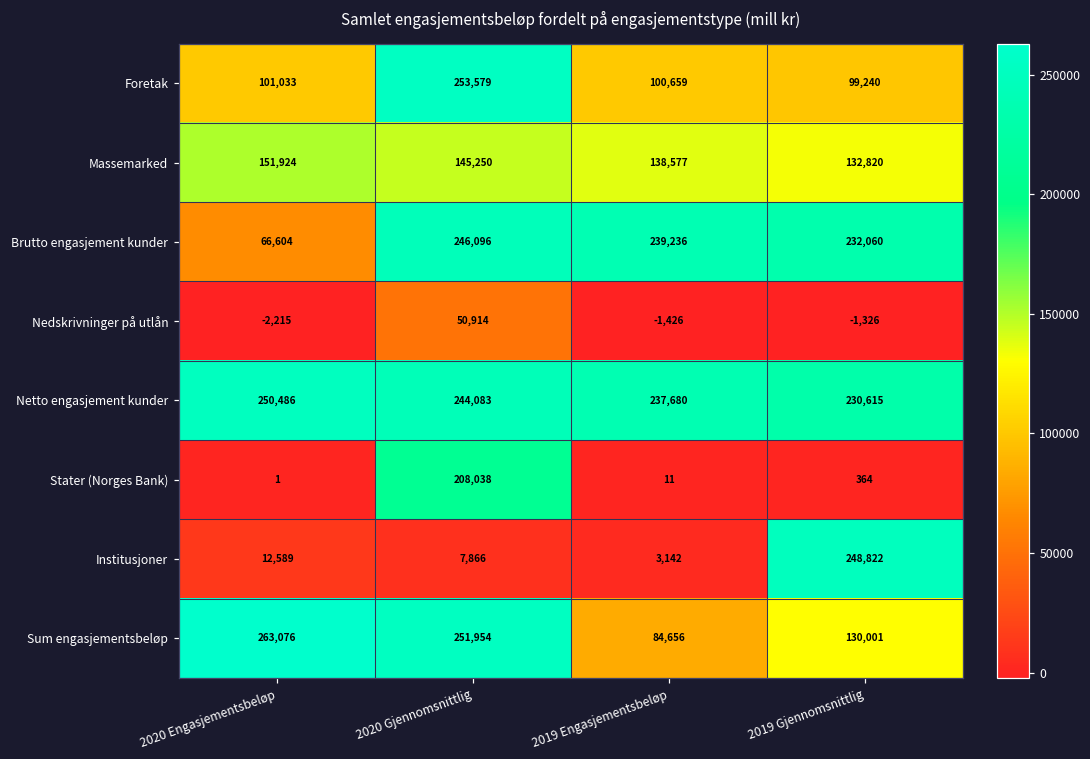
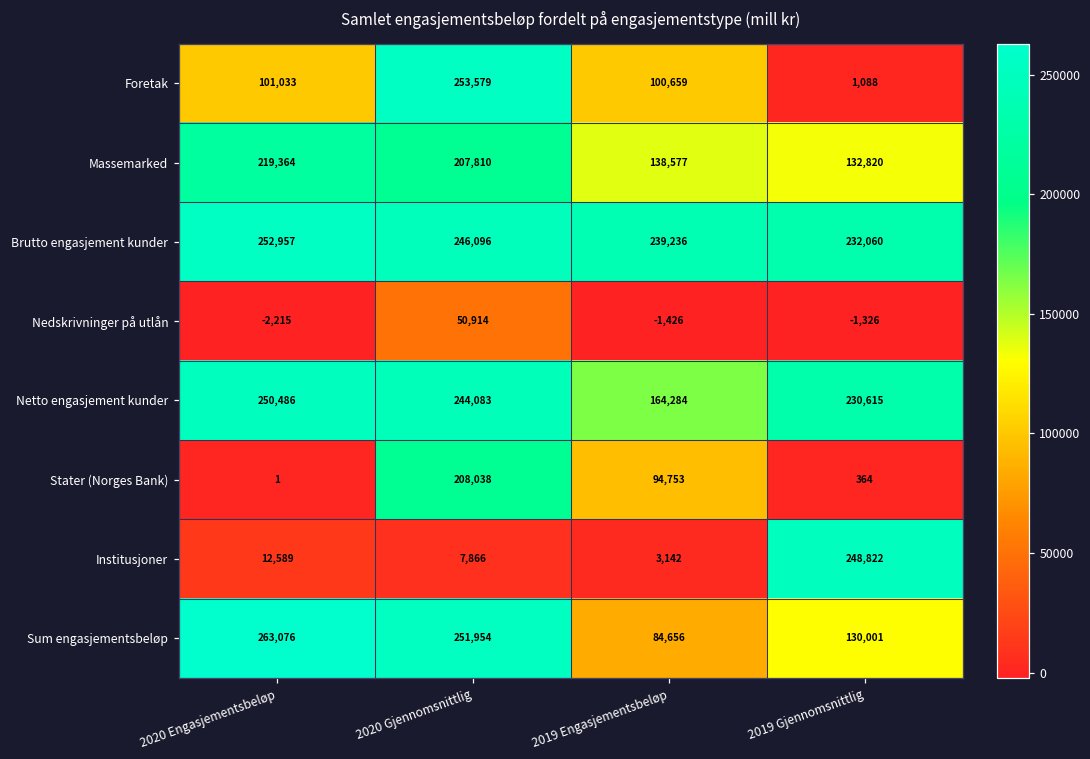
  {
    "Foretak": {
      "2020 Engasjementsbeløp": "101,033",
      "2020 Gjennomsnittlig": "253,579",
      "2019 Engasjementsbeløp": "100,659",
-     "2019 Gjennomsnittlig": "99,240"
+     "2019 Gjennomsnittlig": "1,088"
    },
    "Massemarked": {
-     "2020 Engasjementsbeløp": "151,924",
-     "2020 Gjennomsnittlig": "145,250",
+     "2020 Engasjementsbeløp": "219,364",
+     "2020 Gjennomsnittlig": "207,810",
      "2019 Engasjementsbeløp": "138,577",
      "2019 Gjennomsnittlig": "132,820"
    },
    "Brutto engasjement kunder": {
-     "2020 Engasjementsbeløp": "66,604",
+     "2020 Engasjementsbeløp": "252,957",
      "2020 Gjennomsnittlig": "246,096",
      "2019 Engasjementsbeløp": "239,236",
      "2019 Gjennomsnittlig": "232,060"
    },
    "Nedskrivninger på utlån": {
      "2020 Engasjementsbeløp": "-2,215",
      "2020 Gjennomsnittlig": "50,914",
      "2019 Engasjementsbeløp": "-1,426",
      "2019 Gjennomsnittlig": "-1,326"
    },
    "Netto engasjement kunder": {
      "2020 Engasjementsbeløp": "250,486",
      "2020 Gjennomsnittlig": "244,083",
-     "2019 Engasjementsbeløp": "237,680",
+     "2019 Engasjementsbeløp": "164,284",
      "2019 Gjennomsnittlig": "230,615"
    },
    "Stater (Norges Bank)": {
      "2020 Engasjementsbeløp": "1",
      "2020 Gjennomsnittlig": "208,038",
-     "2019 Engasjementsbeløp": "11",
+     "2019 Engasjementsbeløp": "94,753",
      "2019 Gjennomsnittlig": "364"
    },
    "Institusjoner": {
      "2020 Engasjementsbeløp": "12,589",
      "2020 Gjennomsnittlig": "7,866",
      "2019 Engasjementsbeløp": "3,142",
      "2019 Gjennomsnittlig": "248,822"
    },
    "Sum engasjementsbeløp": {
      "2020 Engasjementsbeløp": "263,076",
      "2020 Gjennomsnittlig": "251,954",
      "2019 Engasjementsbeløp": "84,656",
      "2019 Gjennomsnittlig": "130,001"
    }
  }
